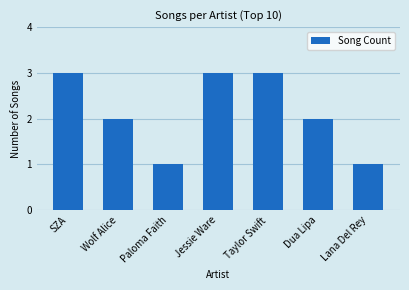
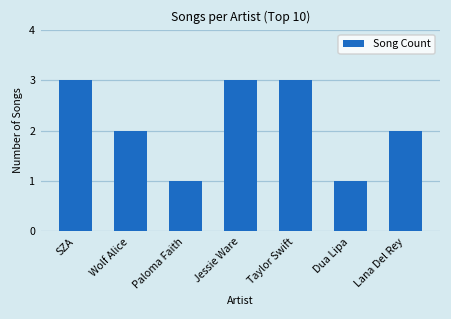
  {
    "SZA": 3,
    "Wolf Alice": 2,
    "Paloma Faith": 1,
    "Jessie Ware": 3,
    "Taylor Swift": 3,
-   "Dua Lipa": 2,
-   "Lana Del Rey": 1
+   "Dua Lipa": 1,
+   "Lana Del Rey": 2
  }
